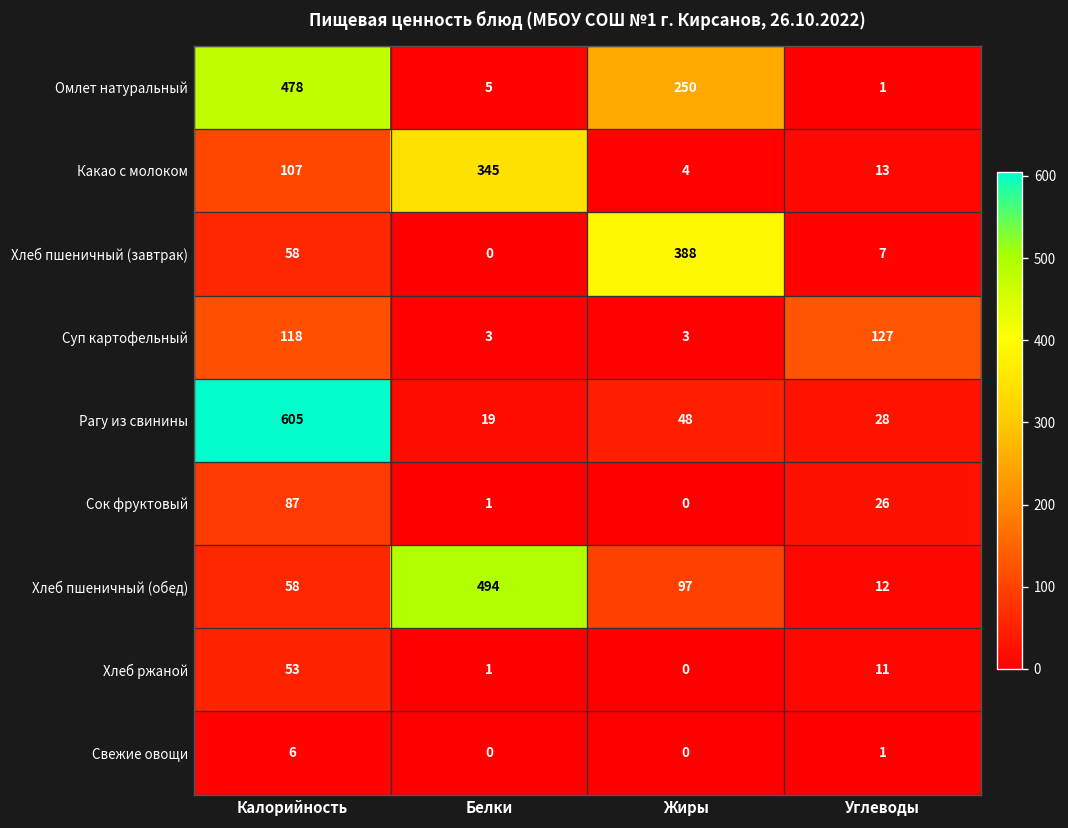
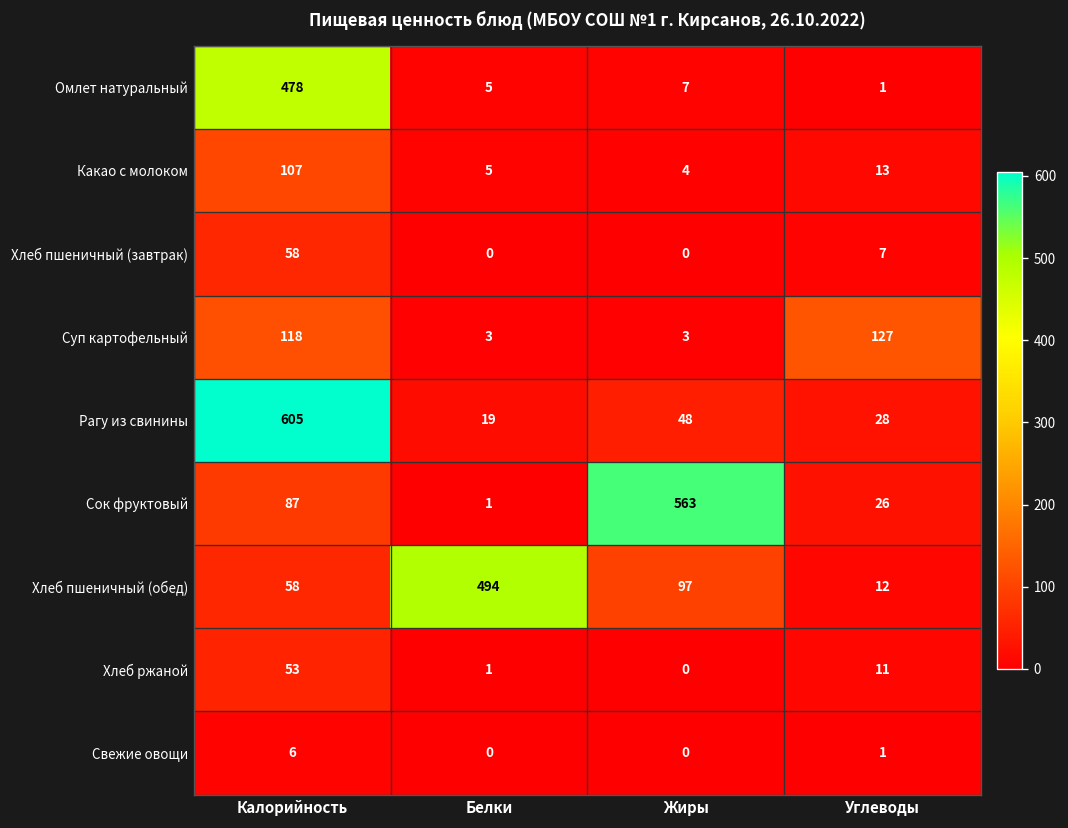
  {
    "Омлет натуральный": {
      "Калорийность": 478,
      "Белки": 5,
-     "Жиры": 250,
+     "Жиры": 7,
      "Углеводы": 1
    },
    "Какао с молоком": {
      "Калорийность": 107,
-     "Белки": 345,
+     "Белки": 5,
      "Жиры": 4,
      "Углеводы": 13
    },
    "Хлеб пшеничный (завтрак)": {
      "Калорийность": 58,
      "Белки": 0,
-     "Жиры": 388,
+     "Жиры": 0,
      "Углеводы": 7
    },
    "Суп картофельный": {
      "Калорийность": 118,
      "Белки": 3,
      "Жиры": 3,
      "Углеводы": 127
    },
    "Рагу из свинины": {
      "Калорийность": 605,
      "Белки": 19,
      "Жиры": 48,
      "Углеводы": 28
    },
    "Сок фруктовый": {
      "Калорийность": 87,
      "Белки": 1,
-     "Жиры": 0,
+     "Жиры": 563,
      "Углеводы": 26
    },
    "Хлеб пшеничный (обед)": {
      "Калорийность": 58,
      "Белки": 494,
      "Жиры": 97,
      "Углеводы": 12
    },
    "Хлеб ржаной": {
      "Калорийность": 53,
      "Белки": 1,
      "Жиры": 0,
      "Углеводы": 11
    },
    "Свежие овощи": {
      "Калорийность": 6,
      "Белки": 0,
      "Жиры": 0,
      "Углеводы": 1
    }
  }
